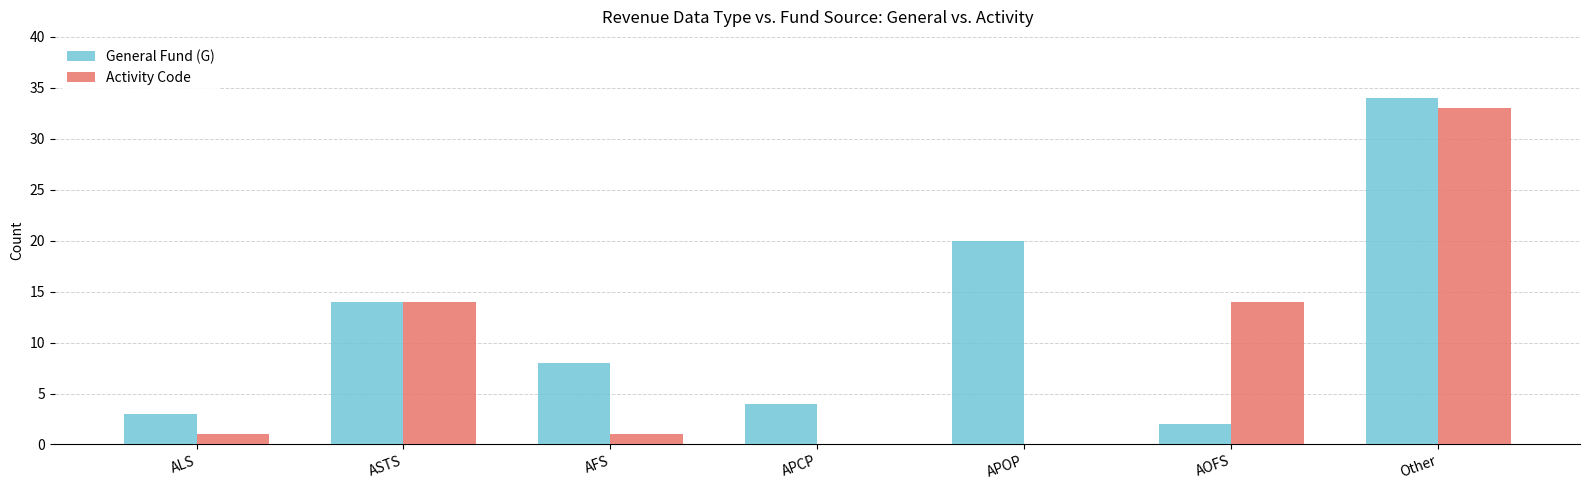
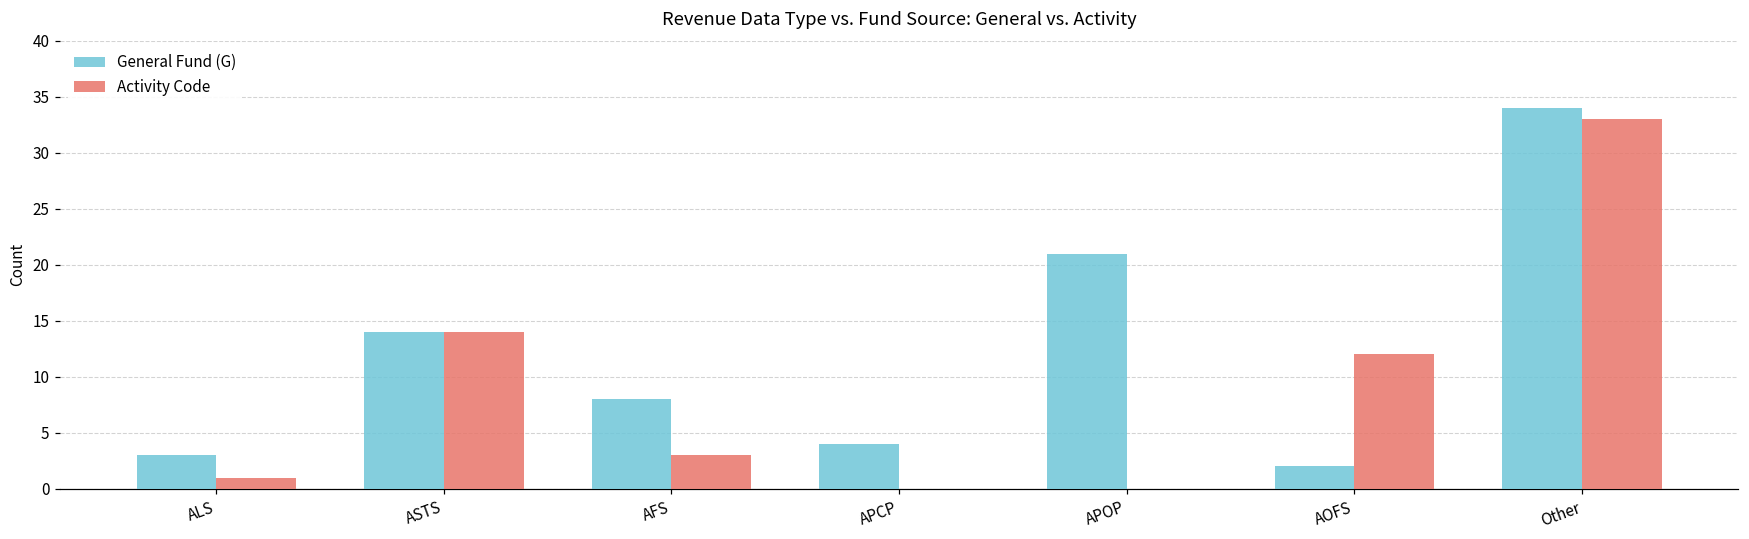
  {
    "General Fund (G)": {
      "ALS": 3,
      "ASTS": 14,
      "AFS": 8,
      "APCP": 4,
-     "APOP": 20,
+     "APOP": 21,
      "AOFS": 2,
      "Other": 34
    },
    "Activity Code": {
      "ALS": 1,
      "ASTS": 14,
-     "AFS": 1,
+     "AFS": 3,
      "APCP": 0,
      "APOP": 0,
-     "AOFS": 14,
+     "AOFS": 12,
      "Other": 33
    }
  }
